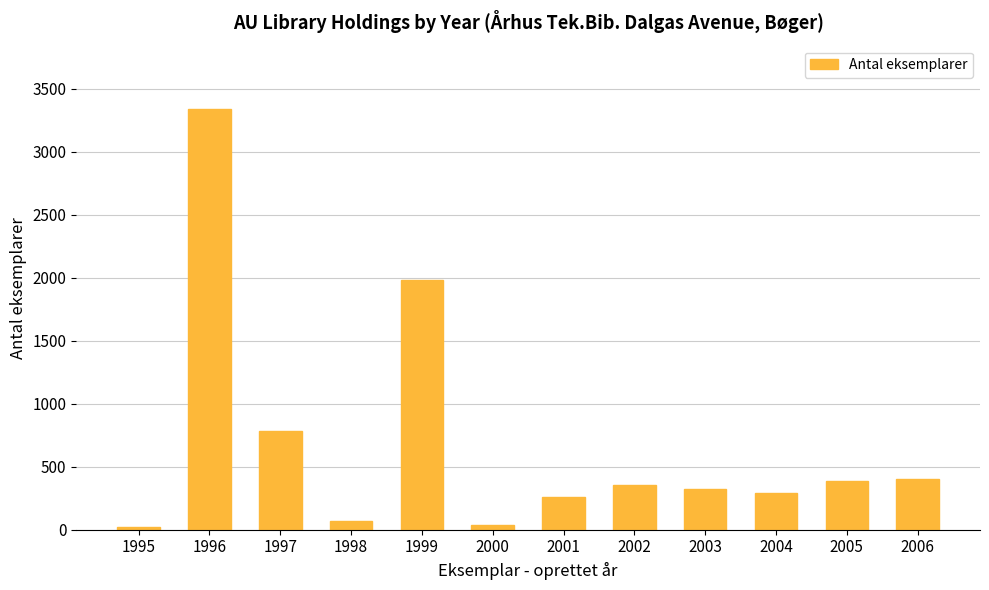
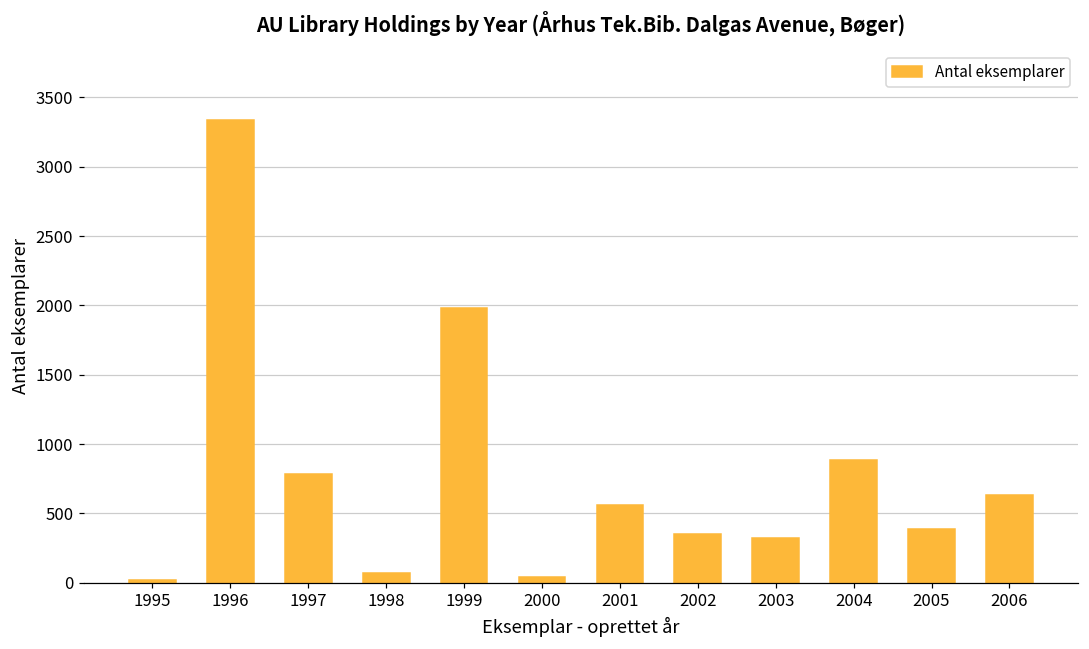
  {
    "1995": 20,
    "1996": 3340,
    "1997": 780,
    "1998": 70,
    "1999": 1980,
    "2000": 40,
-   "2001": 260,
+   "2001": 560,
    "2002": 350,
    "2003": 320,
-   "2004": 290,
+   "2004": 890,
    "2005": 390,
-   "2006": 400
+   "2006": 630
  }
